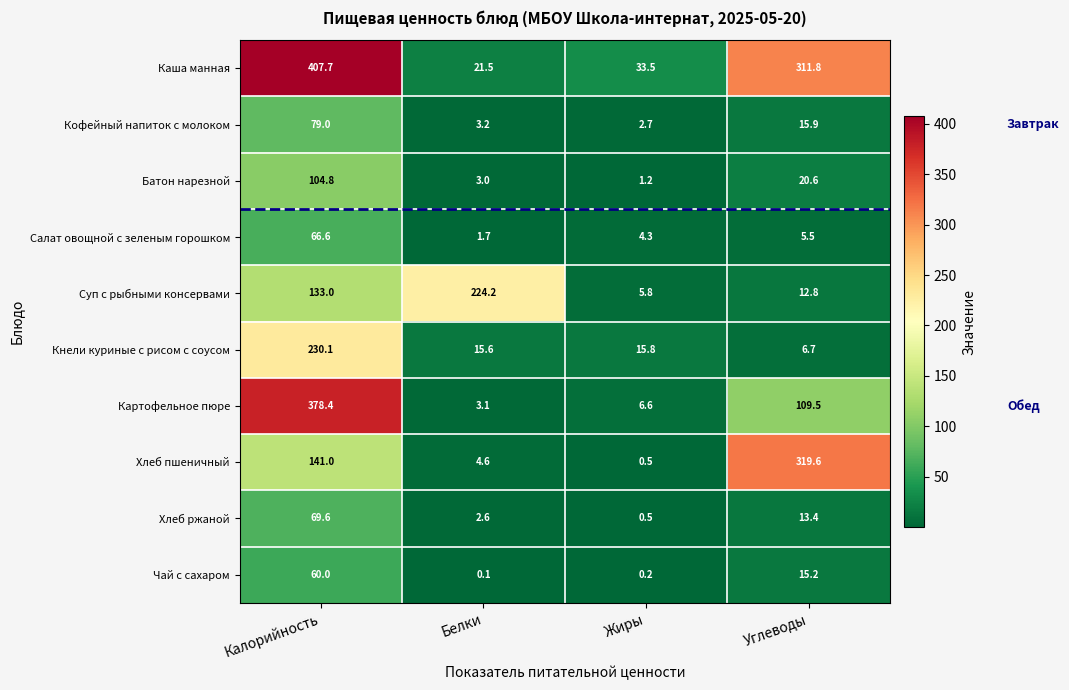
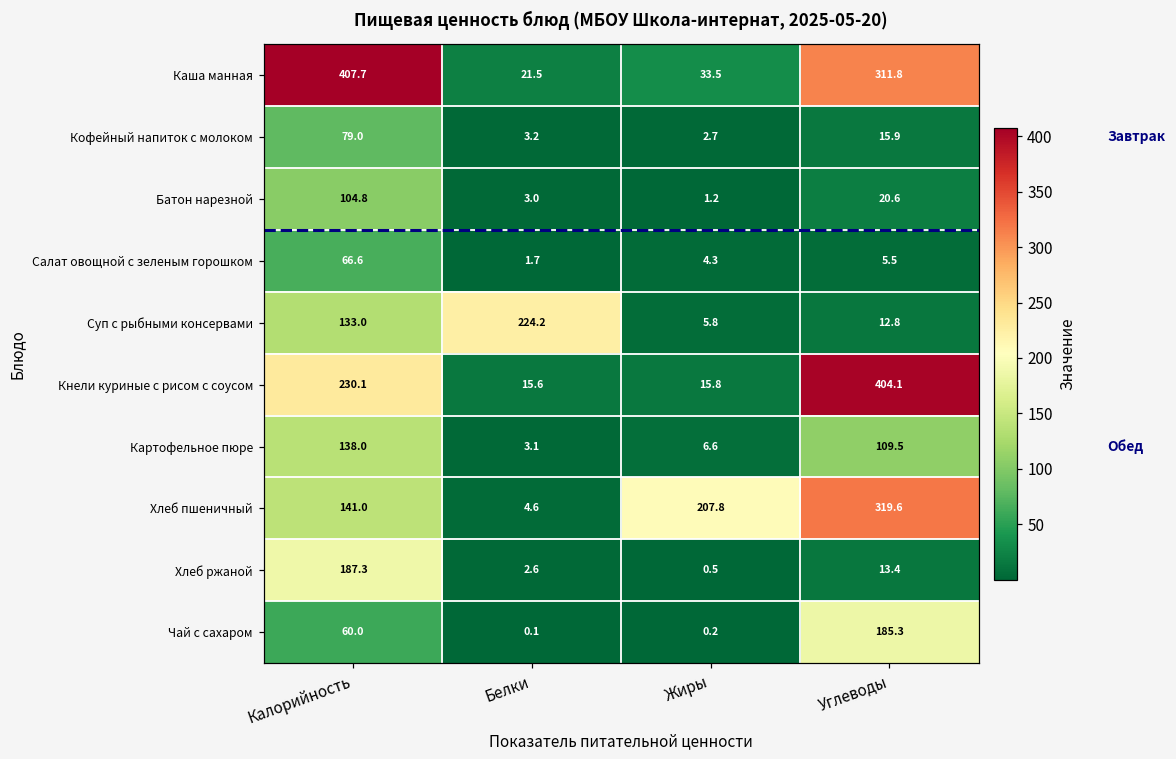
  {
    "Каша манная": {
      "Калорийность": 407.7,
      "Белки": 21.5,
      "Жиры": 33.5,
      "Углеводы": 311.8
    },
    "Кофейный напиток с молоком": {
      "Калорийность": 79.0,
      "Белки": 3.2,
      "Жиры": 2.7,
      "Углеводы": 15.9
    },
    "Батон нарезной": {
      "Калорийность": 104.8,
      "Белки": 3.0,
      "Жиры": 1.2,
      "Углеводы": 20.6
    },
    "Салат овощной с зеленым горошком": {
      "Калорийность": 66.6,
      "Белки": 1.7,
      "Жиры": 4.3,
      "Углеводы": 5.5
    },
    "Суп с рыбными консервами": {
      "Калорийность": 133.0,
      "Белки": 224.2,
      "Жиры": 5.8,
      "Углеводы": 12.8
    },
    "Кнели куриные с рисом с соусом": {
      "Калорийность": 230.1,
      "Белки": 15.6,
      "Жиры": 15.8,
-     "Углеводы": 6.7
+     "Углеводы": 404.1
    },
    "Картофельное пюре": {
-     "Калорийность": 378.4,
+     "Калорийность": 138.0,
      "Белки": 3.1,
      "Жиры": 6.6,
      "Углеводы": 109.5
    },
    "Хлеб пшеничный": {
      "Калорийность": 141.0,
      "Белки": 4.6,
-     "Жиры": 0.5,
+     "Жиры": 207.8,
      "Углеводы": 319.6
    },
    "Хлеб ржаной": {
-     "Калорийность": 69.6,
+     "Калорийность": 187.3,
      "Белки": 2.6,
      "Жиры": 0.5,
      "Углеводы": 13.4
    },
    "Чай с сахаром": {
      "Калорийность": 60.0,
      "Белки": 0.1,
      "Жиры": 0.2,
-     "Углеводы": 15.2
+     "Углеводы": 185.3
    }
  }
